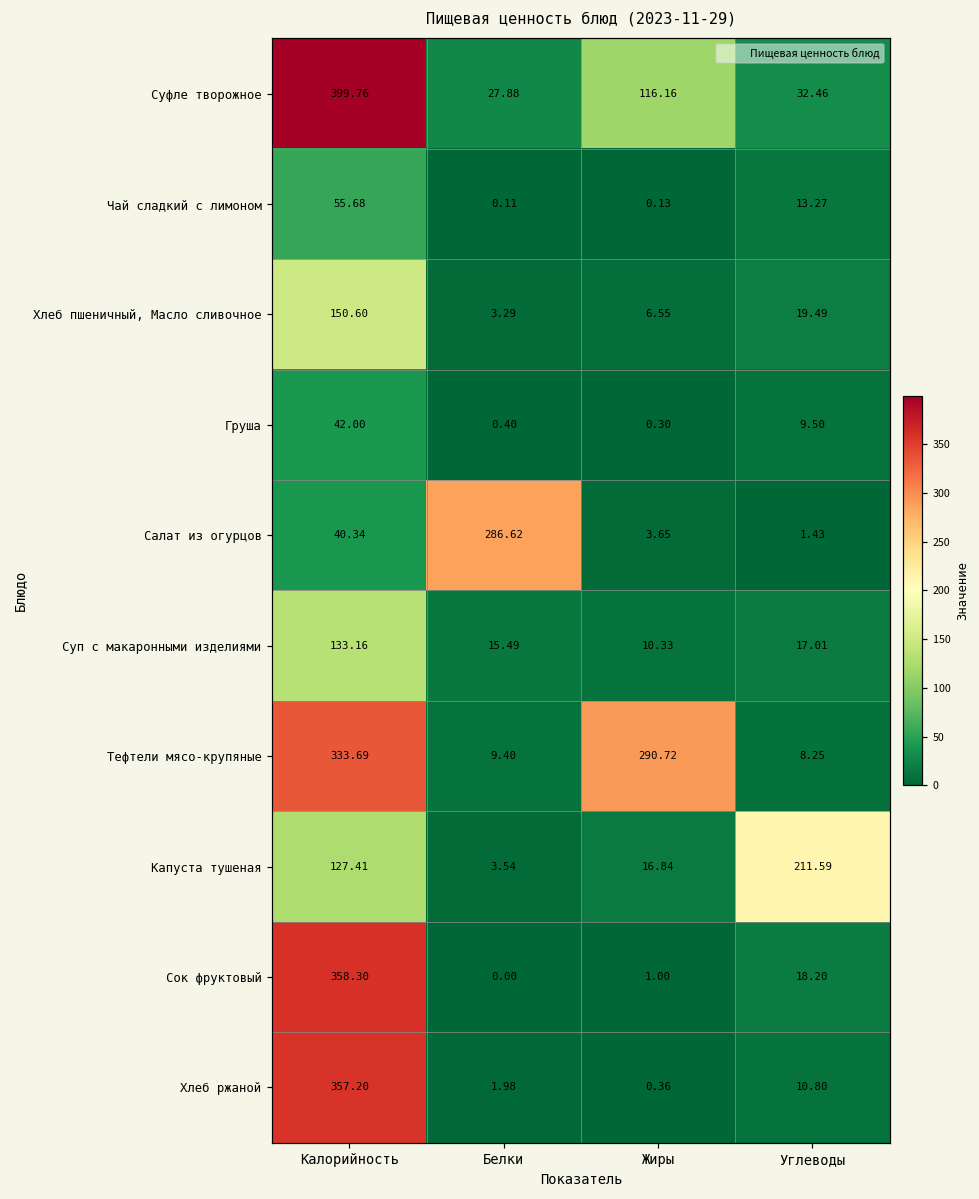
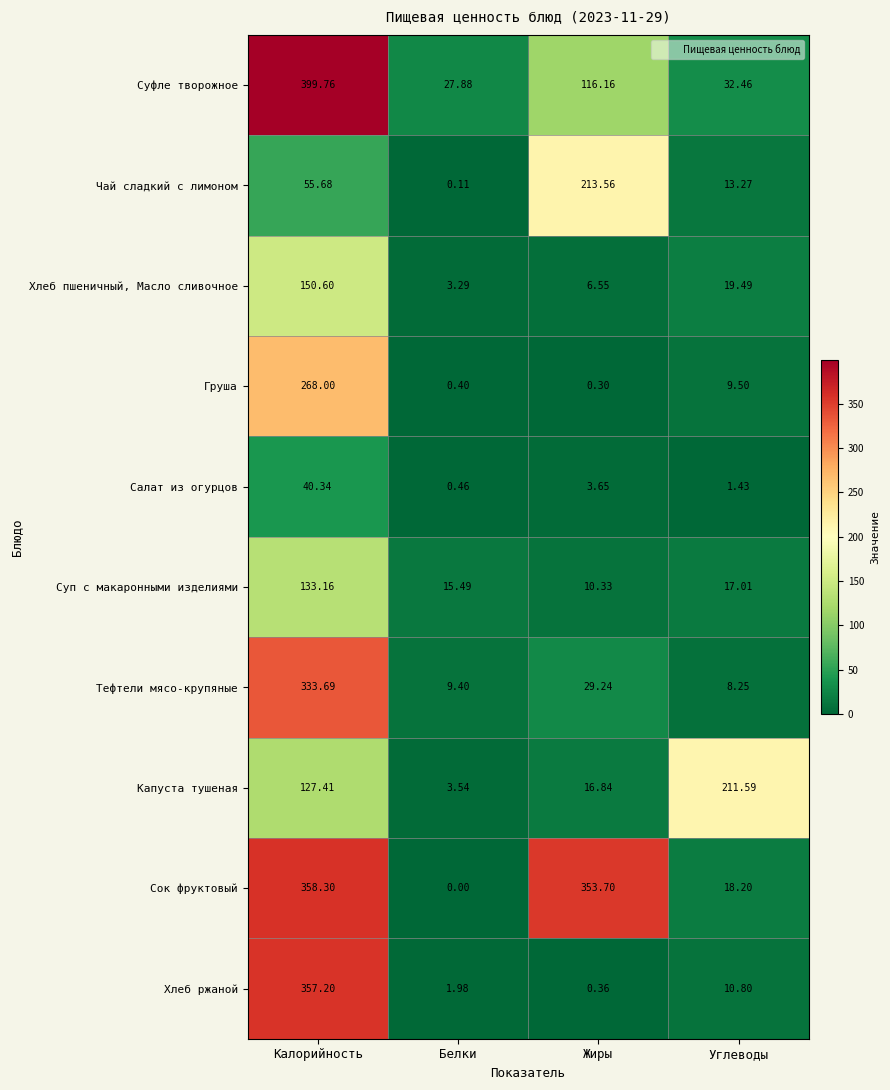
  {
    "Суфле творожное": {
      "Калорийность": 399.76,
      "Белки": 27.88,
      "Жиры": 116.16,
      "Углеводы": 32.46
    },
    "Чай сладкий с лимоном": {
      "Калорийность": 55.68,
      "Белки": 0.11,
-     "Жиры": 0.13,
+     "Жиры": 213.56,
      "Углеводы": 13.27
    },
    "Хлеб пшеничный, Масло сливочное": {
      "Калорийность": 150.60,
      "Белки": 3.29,
      "Жиры": 6.55,
      "Углеводы": 19.49
    },
    "Груша": {
-     "Калорийность": 42.00,
+     "Калорийность": 268.00,
      "Белки": 0.40,
      "Жиры": 0.30,
      "Углеводы": 9.50
    },
    "Салат из огурцов": {
      "Калорийность": 40.34,
-     "Белки": 286.62,
+     "Белки": 0.46,
      "Жиры": 3.65,
      "Углеводы": 1.43
    },
    "Суп с макаронными изделиями": {
      "Калорийность": 133.16,
      "Белки": 15.49,
      "Жиры": 10.33,
      "Углеводы": 17.01
    },
    "Тефтели мясо-крупяные": {
      "Калорийность": 333.69,
      "Белки": 9.40,
-     "Жиры": 290.72,
+     "Жиры": 29.24,
      "Углеводы": 8.25
    },
    "Капуста тушеная": {
      "Калорийность": 127.41,
      "Белки": 3.54,
      "Жиры": 16.84,
      "Углеводы": 211.59
    },
    "Сок фруктовый": {
      "Калорийность": 358.30,
      "Белки": 0.00,
-     "Жиры": 1.00,
+     "Жиры": 353.70,
      "Углеводы": 18.20
    },
    "Хлеб ржаной": {
      "Калорийность": 357.20,
      "Белки": 1.98,
      "Жиры": 0.36,
      "Углеводы": 10.80
    }
  }
